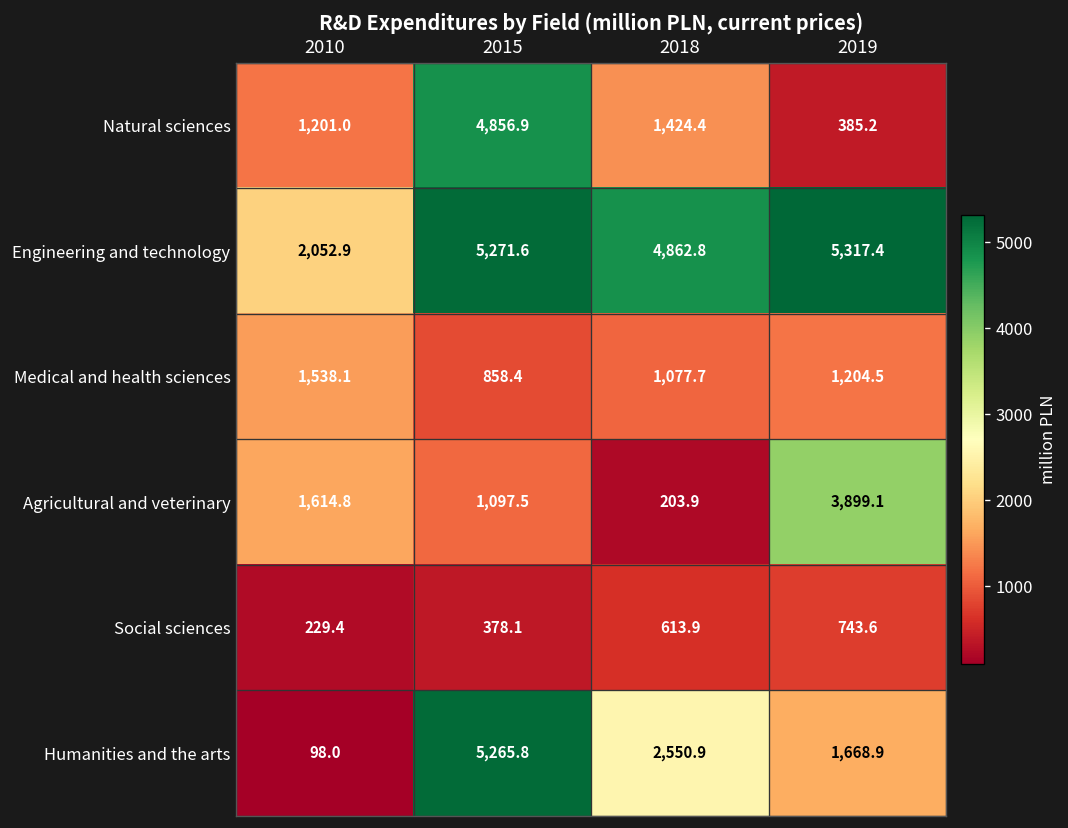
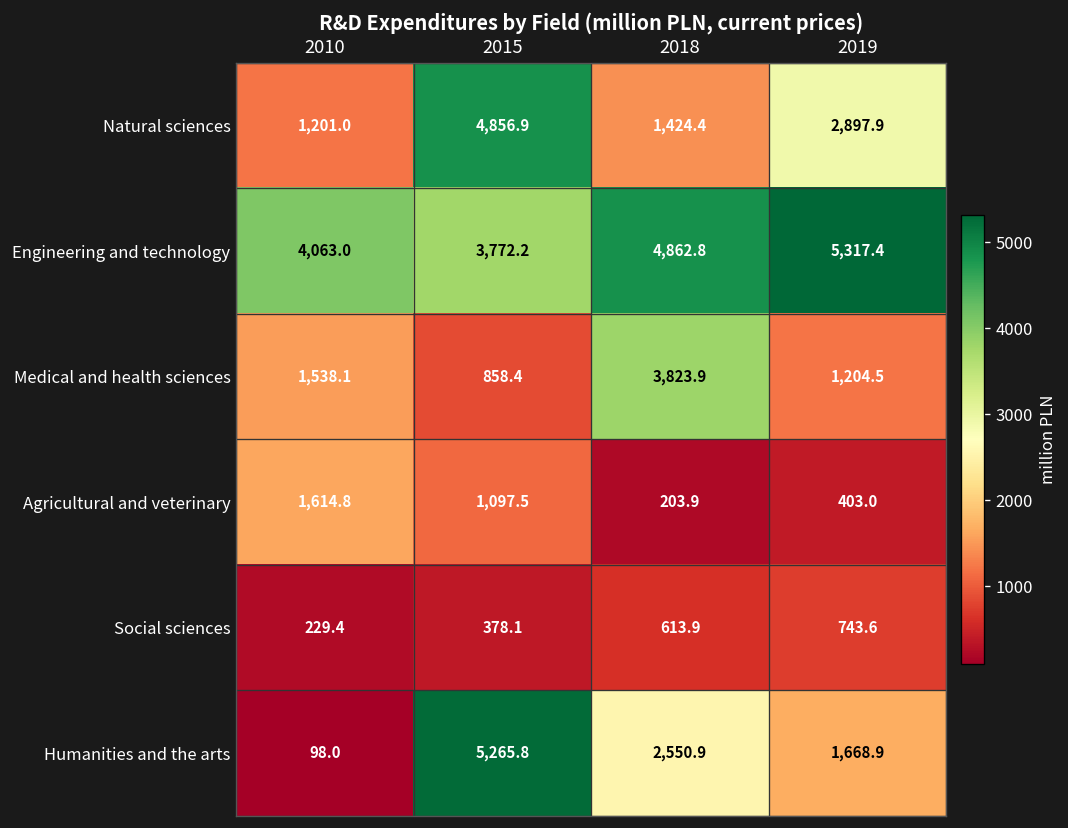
  {
    "Natural sciences": {
      "2010": "1,201.0",
      "2015": "4,856.9",
      "2018": "1,424.4",
-     "2019": "385.2"
+     "2019": "2,897.9"
    },
    "Engineering and technology": {
-     "2010": "2,052.9",
-     "2015": "5,271.6",
+     "2010": "4,063.0",
+     "2015": "3,772.2",
      "2018": "4,862.8",
      "2019": "5,317.4"
    },
    "Medical and health sciences": {
      "2010": "1,538.1",
      "2015": "858.4",
-     "2018": "1,077.7",
+     "2018": "3,823.9",
      "2019": "1,204.5"
    },
    "Agricultural and veterinary": {
      "2010": "1,614.8",
      "2015": "1,097.5",
      "2018": "203.9",
-     "2019": "3,899.1"
+     "2019": "403.0"
    },
    "Social sciences": {
      "2010": "229.4",
      "2015": "378.1",
      "2018": "613.9",
      "2019": "743.6"
    },
    "Humanities and the arts": {
      "2010": "98.0",
      "2015": "5,265.8",
      "2018": "2,550.9",
      "2019": "1,668.9"
    }
  }
